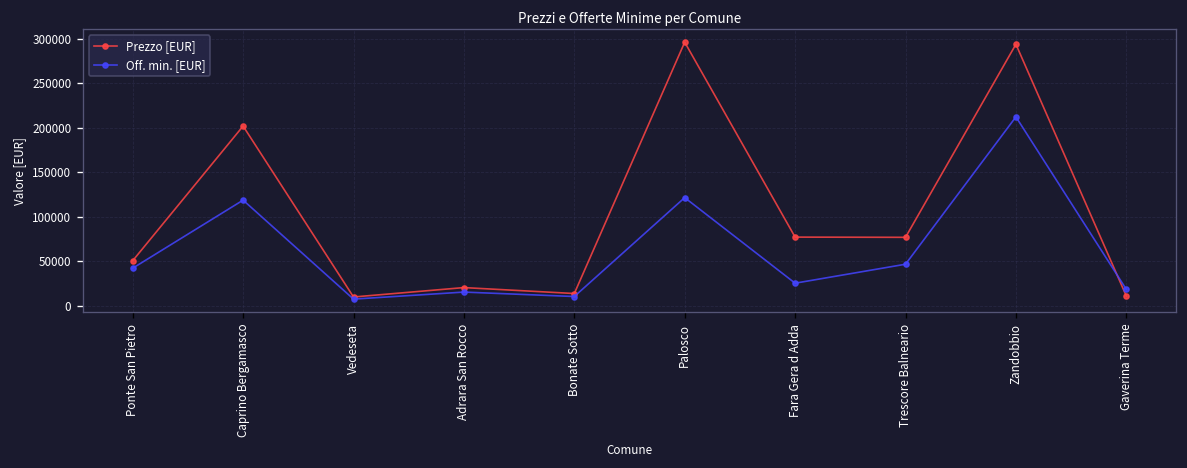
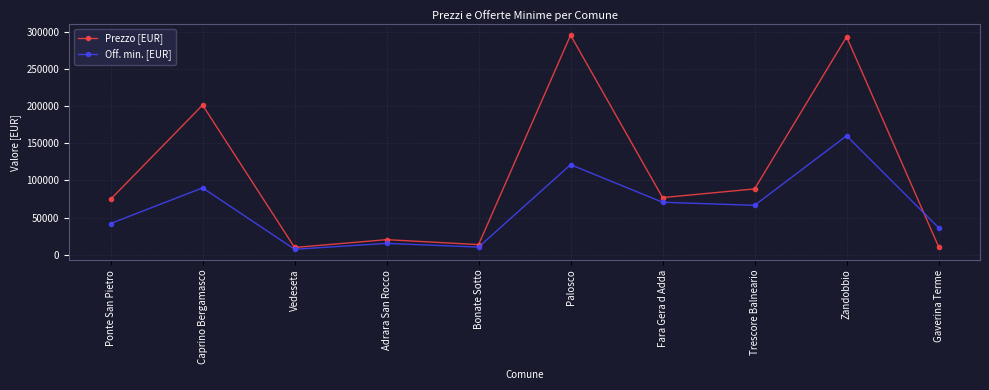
  {
    "Prezzo [EUR]": {
-     "Ponte San Pietro": 50000,
+     "Ponte San Pietro": 70000,
      "Caprino Bergamasco": 200000,
      "Adrara San Rocco": 20000,
      "Palosco": 300000,
      "Fara Gera d Adda": 80000,
-     "Trescore Balneario": 80000,
+     "Trescore Balneario": 90000,
      "Zandobbio": 290000,
      "Gaverina Terme": 10000
    },
    "Off. min. [EUR]": {
      "Ponte San Pietro": 40000,
-     "Caprino Bergamasco": 120000,
+     "Caprino Bergamasco": 90000,
      "Adrara San Rocco": 20000,
      "Palosco": 120000,
-     "Fara Gera d Adda": 30000,
-     "Trescore Balneario": 50000,
-     "Zandobbio": 210000,
-     "Gaverina Terme": 20000
+     "Fara Gera d Adda": 70000,
+     "Trescore Balneario": 70000,
+     "Zandobbio": 160000,
+     "Gaverina Terme": 40000
    }
  }
